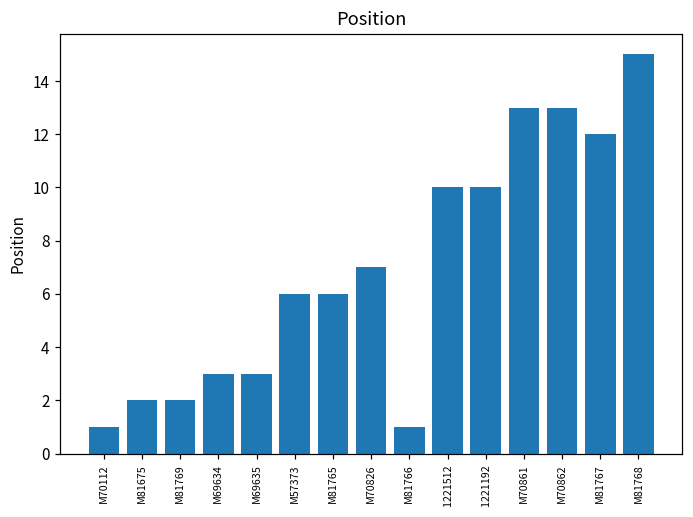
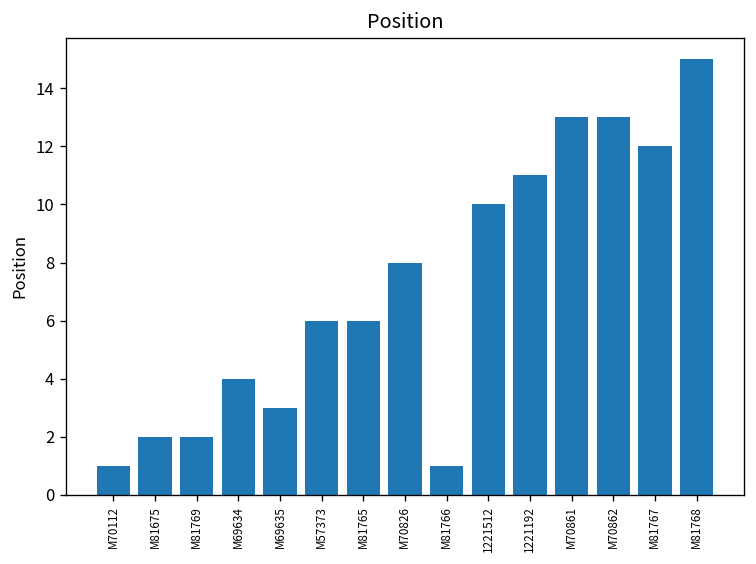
  {
    "M70112": 1,
    "M81675": 2,
    "M81769": 2,
-   "M69634": 3,
+   "M69634": 4,
    "M69635": 3,
    "M57373": 6,
    "M81765": 6,
-   "M70826": 7,
+   "M70826": 8,
    "M81766": 1,
    "1221512": 10,
-   "1221192": 10,
+   "1221192": 11,
    "M70861": 13,
    "M70862": 13,
    "M81767": 12,
    "M81768": 15
  }
